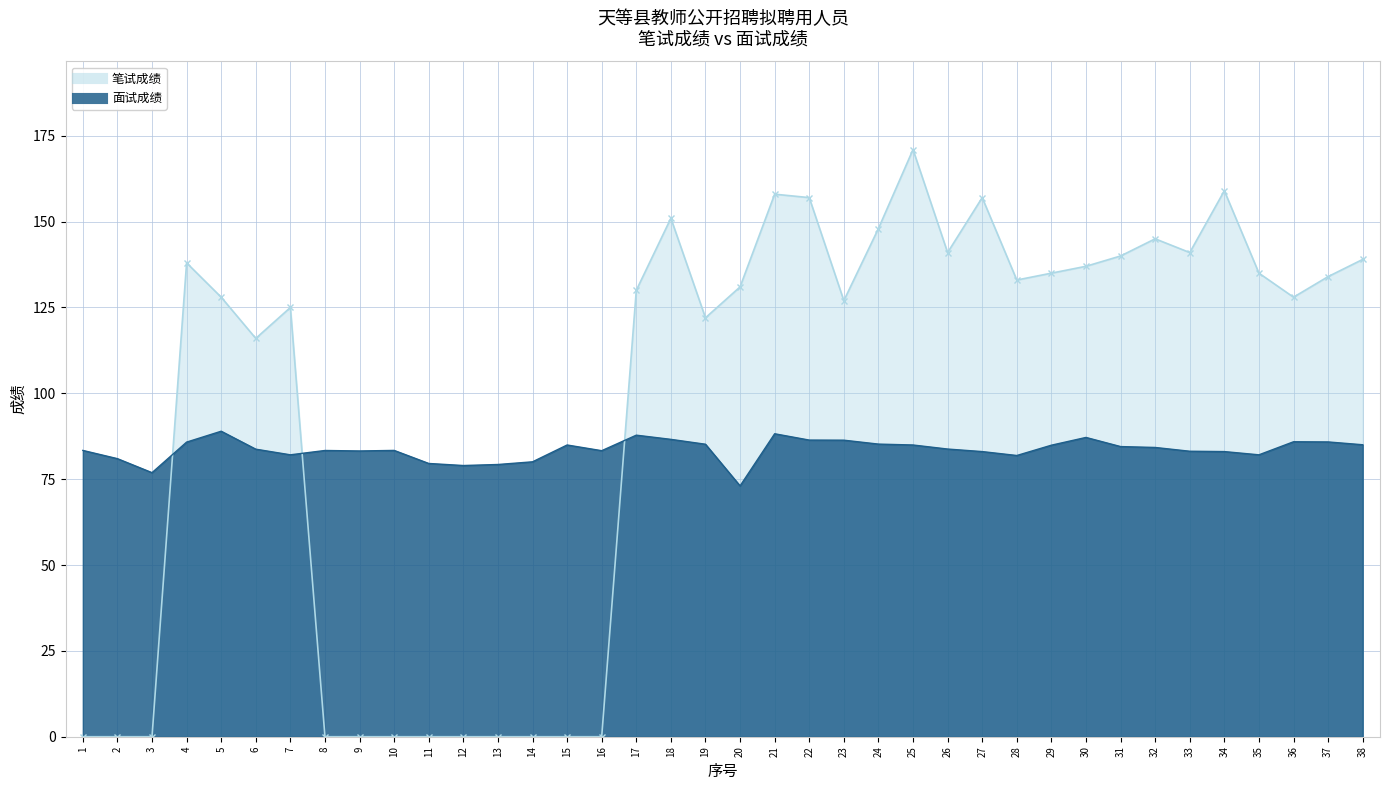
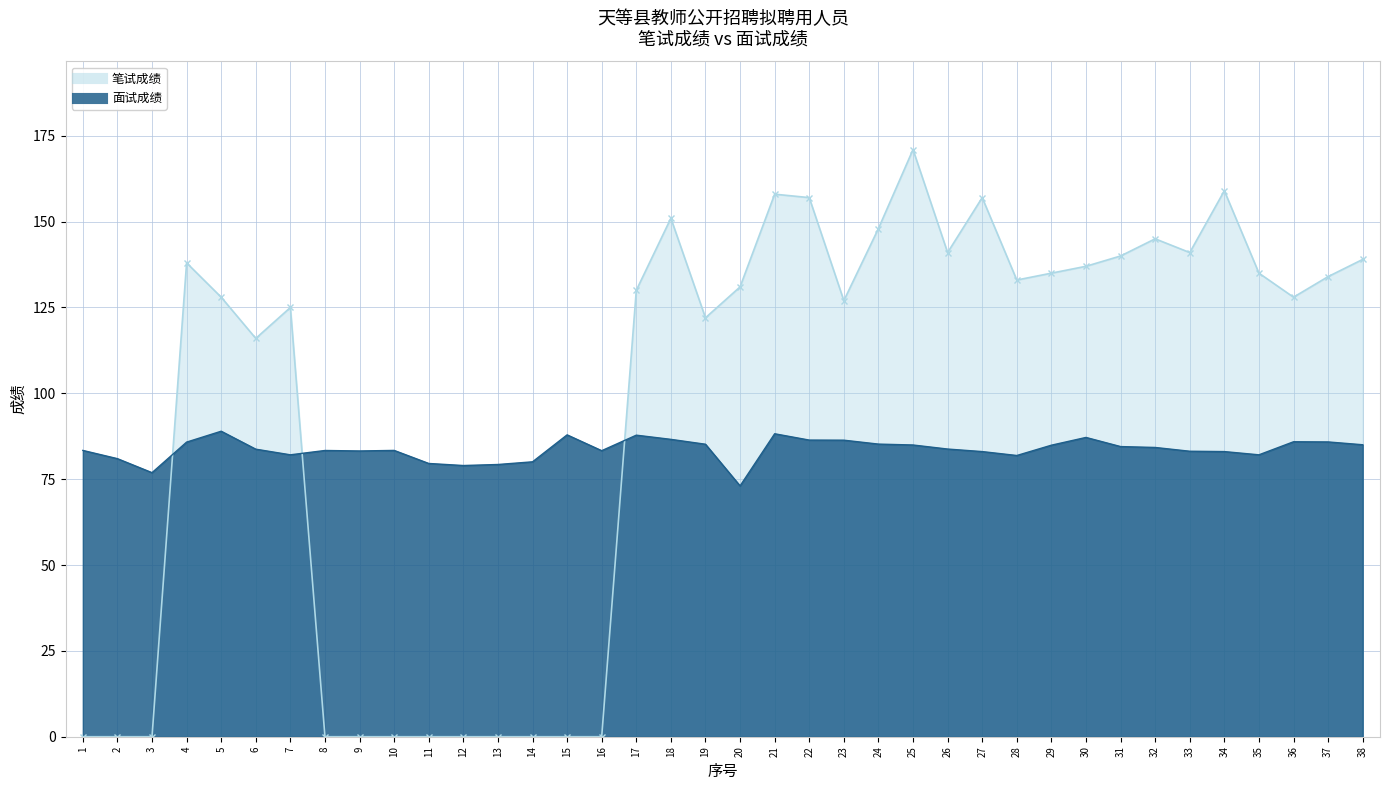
  {
    "笔试成绩": {
      "1": 0,
      "2": 0,
      "3": 0,
      "4": 138,
      "5": 128,
      "6": 116,
      "7": 125,
      "8": 0,
      "9": 0,
      "10": 0,
      "11": 0,
      "12": 0,
      "13": 0,
      "14": 0,
      "15": 0,
      "16": 0,
      "17": 130,
      "18": 151,
      "19": 122,
      "20": 131,
      "21": 158,
      "22": 157,
      "23": 127,
      "24": 148,
      "25": 171,
      "26": 141,
      "27": 157,
      "28": 133,
      "29": 135,
      "30": 137,
      "31": 140,
      "32": 145,
      "33": 141,
      "34": 159,
      "35": 135,
      "36": 128,
      "37": 134,
      "38": 139
    },
    "面试成绩": {
      "1": 83,
      "2": 81,
      "3": 77,
      "4": 86,
      "5": 89,
      "6": 84,
      "7": 82,
      "8": 83,
      "9": 83,
      "10": 83,
      "11": 80,
      "12": 79,
      "13": 79,
      "14": 80,
-     "15": 85,
+     "15": 88,
      "16": 83,
      "17": 88,
      "18": 87,
      "19": 85,
      "20": 73,
      "21": 88,
      "22": 86,
      "23": 86,
      "24": 85,
      "25": 85,
      "26": 84,
      "27": 83,
      "28": 82,
      "29": 85,
      "30": 87,
      "31": 85,
      "32": 84,
      "33": 83,
      "34": 83,
      "35": 82,
      "36": 86,
      "37": 86,
      "38": 85
    }
  }
